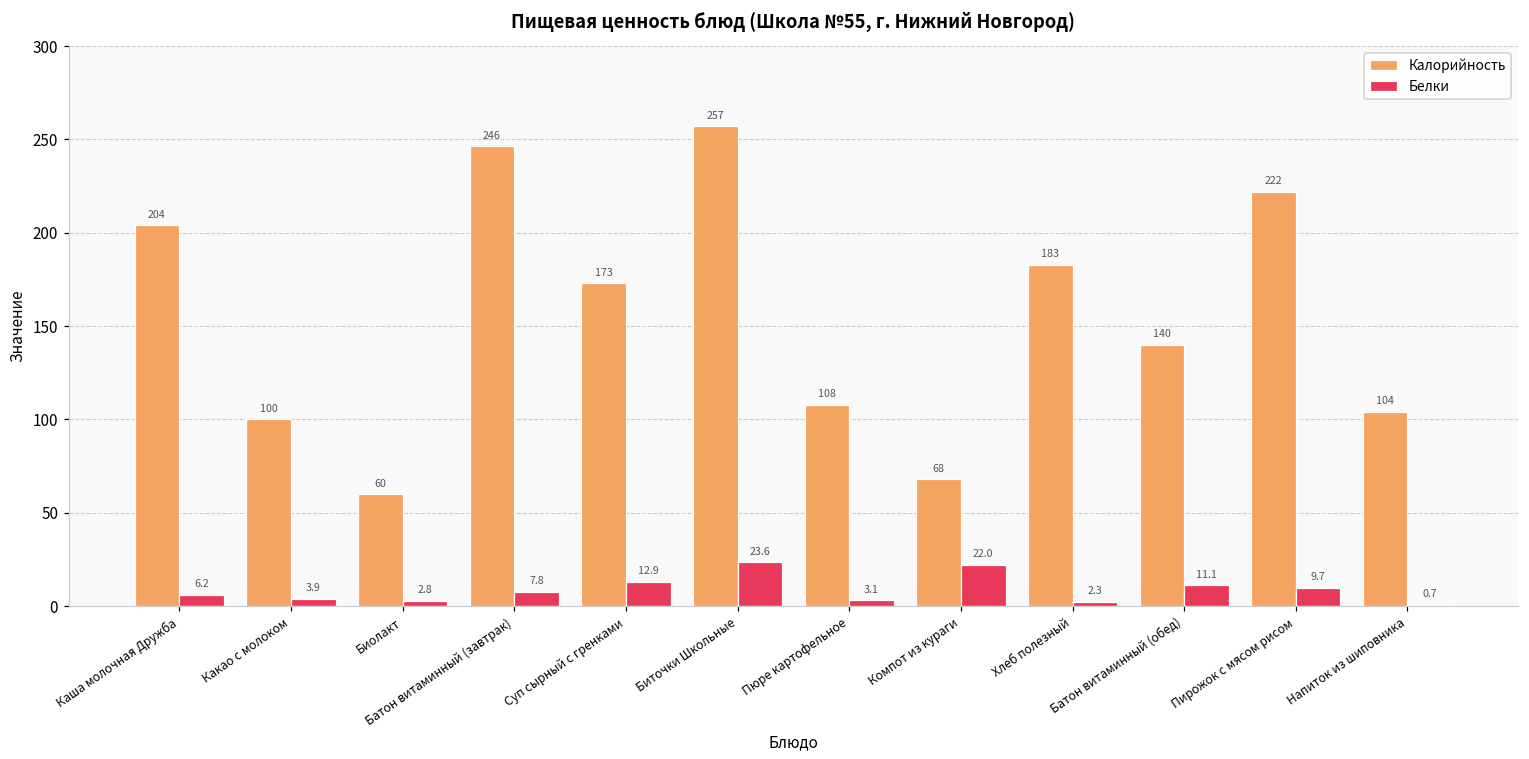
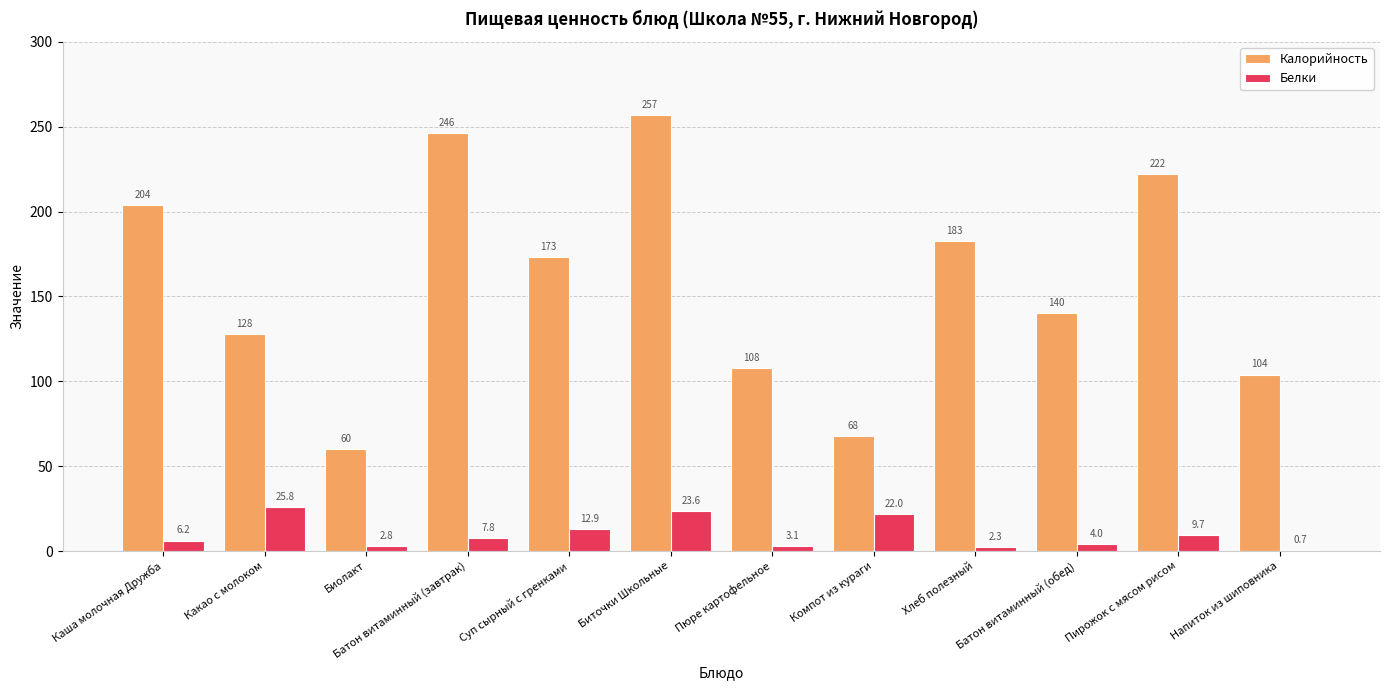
  {
    "Калорийность": {
      "Каша молочная Дружба": 204,
-     "Какао с молоком": 100,
+     "Какао с молоком": 128,
      "Биолакт": 60,
      "Батон витаминный (завтрак)": 246,
      "Суп сырный с гренками": 173,
      "Биточки Школьные": 257,
      "Пюре картофельное": 108,
      "Компот из кураги": 68,
      "Хлеб полезный": 183,
      "Батон витаминный (обед)": 140,
      "Пирожок с мясом рисом": 222,
      "Напиток из шиповника": 104
    },
    "Белки": {
      "Каша молочная Дружба": 6.2,
-     "Какао с молоком": 3.9,
+     "Какао с молоком": 25.8,
      "Биолакт": 2.8,
      "Батон витаминный (завтрак)": 7.8,
      "Суп сырный с гренками": 12.9,
      "Биточки Школьные": 23.6,
      "Пюре картофельное": 3.1,
      "Компот из кураги": 22.0,
      "Хлеб полезный": 2.3,
-     "Батон витаминный (обед)": 11.1,
+     "Батон витаминный (обед)": 4.0,
      "Пирожок с мясом рисом": 9.7,
      "Напиток из шиповника": 0.7
    }
  }
